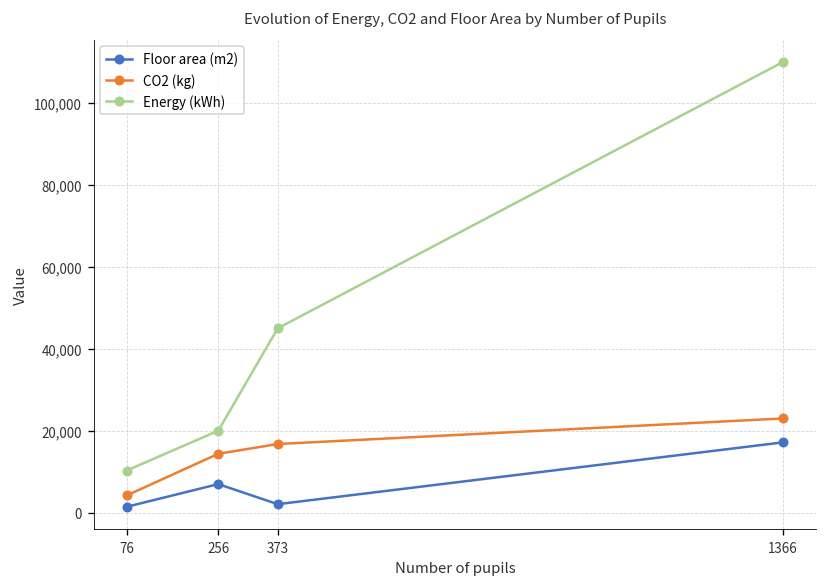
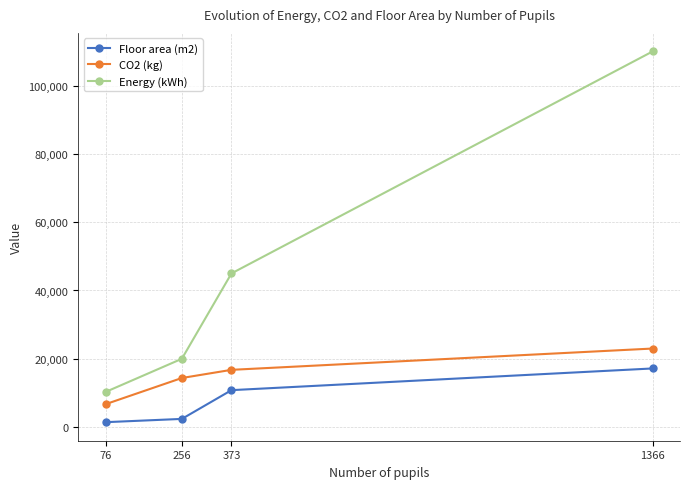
  {
    "Floor area (m2)": {
      "76": "1,000",
-     "256": "7,000",
-     "373": "2,000",
+     "256": "2,000",
+     "373": "11,000",
      "1366": "17,000"
    },
    "CO2 (kg)": {
-     "76": "4,000",
+     "76": "7,000",
      "256": "14,000",
      "373": "17,000",
      "1366": "23,000"
    },
    "Energy (kWh)": {
      "76": "10,000",
      "256": "20,000",
      "373": "45,000",
      "1366": "110,000"
    }
  }
